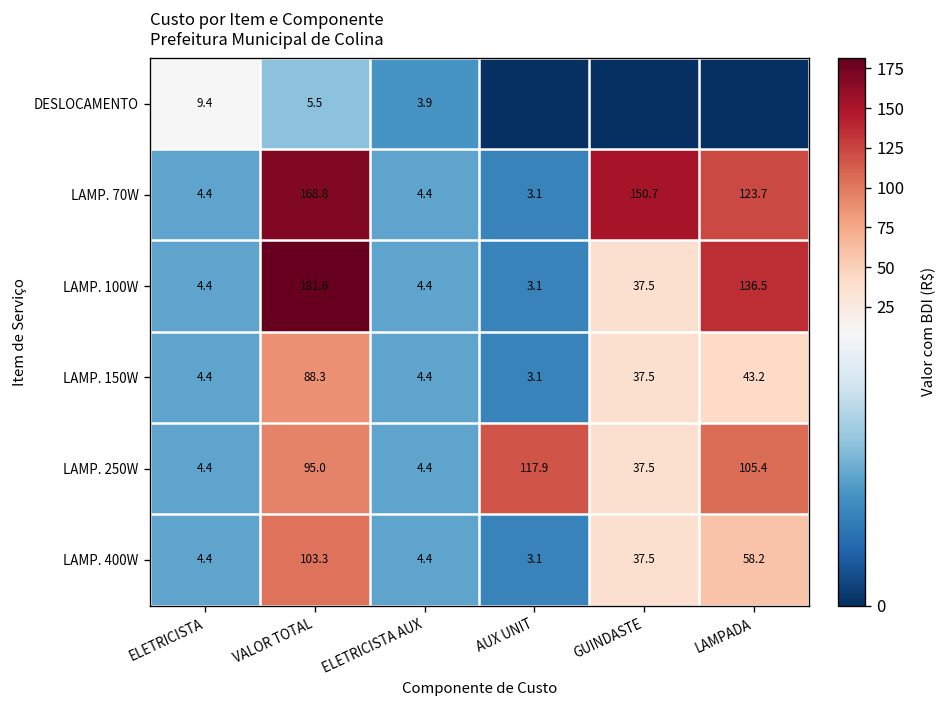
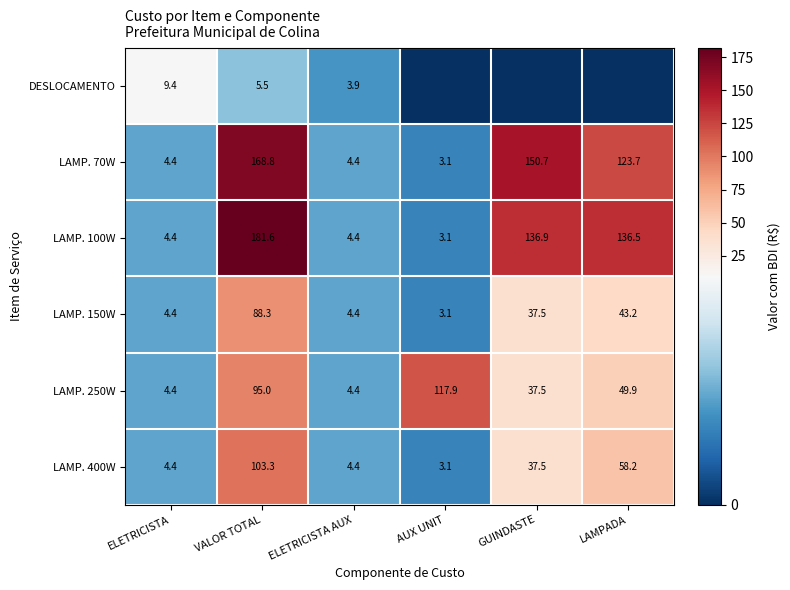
  {
    "DESLOCAMENTO": {
      "ELETRICISTA": 9.4,
      "VALOR TOTAL": 5.5,
      "ELETRICISTA AUX": 3.9
    },
    "LAMP. 70W": {
      "ELETRICISTA": 4.4,
      "VALOR TOTAL": 168.8,
      "ELETRICISTA AUX": 4.4,
      "AUX UNIT": 3.1,
      "GUINDASTE": 150.7,
      "LAMPADA": 123.7
    },
    "LAMP. 100W": {
      "ELETRICISTA": 4.4,
      "VALOR TOTAL": 181.6,
      "ELETRICISTA AUX": 4.4,
      "AUX UNIT": 3.1,
-     "GUINDASTE": 37.5,
+     "GUINDASTE": 136.9,
      "LAMPADA": 136.5
    },
    "LAMP. 150W": {
      "ELETRICISTA": 4.4,
      "VALOR TOTAL": 88.3,
      "ELETRICISTA AUX": 4.4,
      "AUX UNIT": 3.1,
      "GUINDASTE": 37.5,
      "LAMPADA": 43.2
    },
    "LAMP. 250W": {
      "ELETRICISTA": 4.4,
      "VALOR TOTAL": 95.0,
      "ELETRICISTA AUX": 4.4,
      "AUX UNIT": 117.9,
      "GUINDASTE": 37.5,
-     "LAMPADA": 105.4
+     "LAMPADA": 49.9
    },
    "LAMP. 400W": {
      "ELETRICISTA": 4.4,
      "VALOR TOTAL": 103.3,
      "ELETRICISTA AUX": 4.4,
      "AUX UNIT": 3.1,
      "GUINDASTE": 37.5,
      "LAMPADA": 58.2
    }
  }
